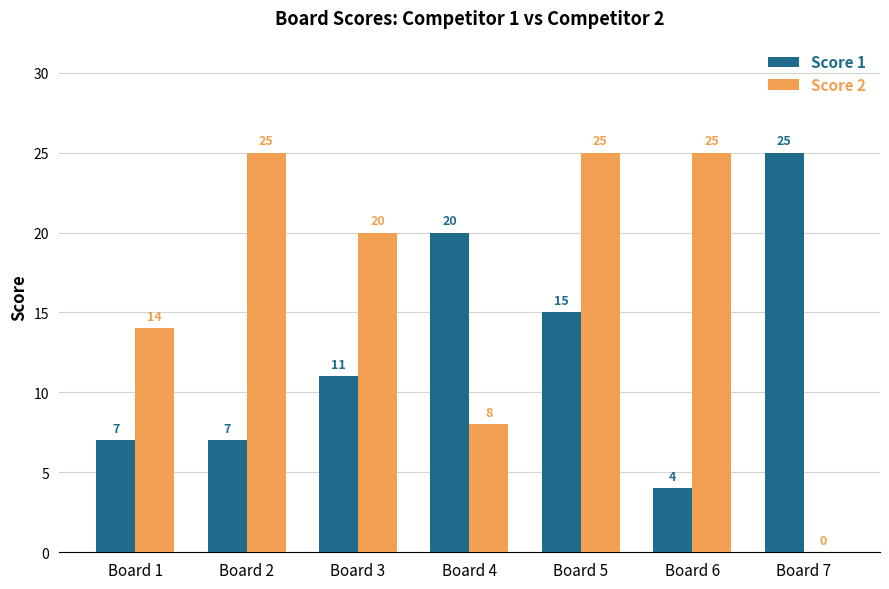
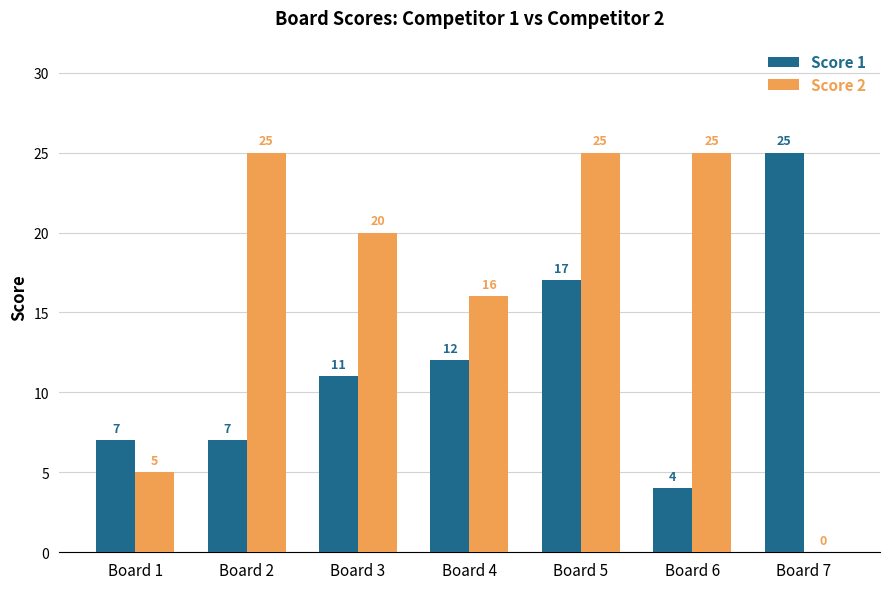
  {
    "Score 1": {
      "Board 1": 7,
      "Board 2": 7,
      "Board 3": 11,
-     "Board 4": 20,
-     "Board 5": 15,
+     "Board 4": 12,
+     "Board 5": 17,
      "Board 6": 4,
      "Board 7": 25
    },
    "Score 2": {
-     "Board 1": 14,
+     "Board 1": 5,
      "Board 2": 25,
      "Board 3": 20,
-     "Board 4": 8,
+     "Board 4": 16,
      "Board 5": 25,
      "Board 6": 25,
      "Board 7": 0
    }
  }
